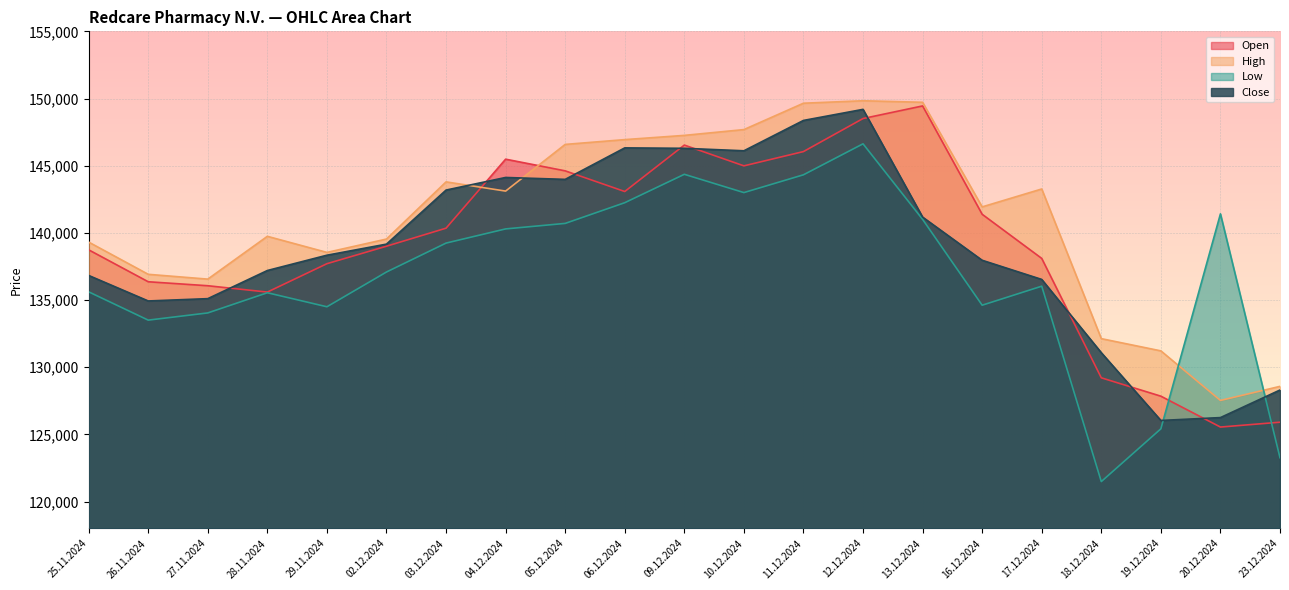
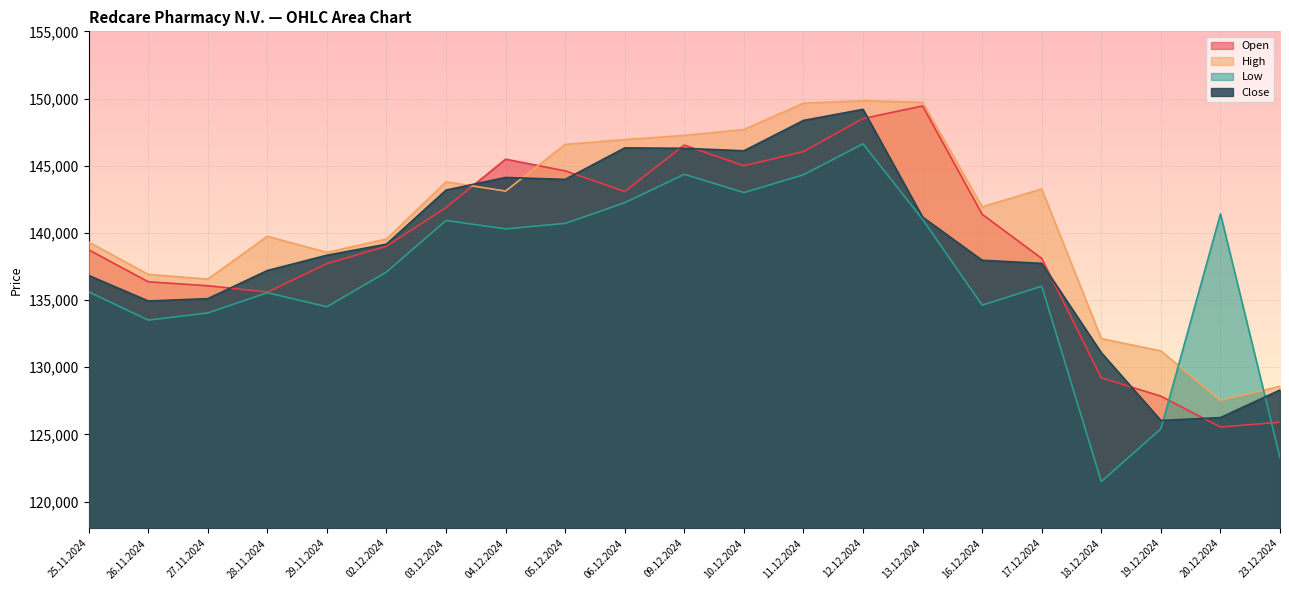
  {
    "Open": {
      "25.11.2024": "138,700",
      "26.11.2024": "136,400",
      "27.11.2024": "136,100",
      "29.11.2024": "137,700",
-     "03.12.2024": "140,400",
+     "03.12.2024": "141,900",
      "04.12.2024": "145,500",
      "05.12.2024": "144,600",
      "06.12.2024": "143,100",
      "09.12.2024": "146,500",
      "10.12.2024": "145,000",
      "11.12.2024": "146,100",
      "12.12.2024": "148,500",
      "13.12.2024": "149,400",
      "16.12.2024": "141,400",
      "17.12.2024": "138,100",
      "18.12.2024": "129,200",
      "19.12.2024": "127,800",
      "20.12.2024": "125,500",
      "23.12.2024": "125,900"
    },
    "High": {
      "25.11.2024": "139,300",
      "26.11.2024": "136,900",
      "27.11.2024": "136,600",
      "28.11.2024": "139,700",
      "29.11.2024": "138,500",
      "02.12.2024": "139,500",
      "03.12.2024": "143,800",
      "04.12.2024": "143,100",
      "05.12.2024": "146,600",
      "06.12.2024": "146,900",
      "09.12.2024": "147,300",
      "10.12.2024": "147,700",
      "11.12.2024": "149,700",
      "12.12.2024": "149,800",
      "13.12.2024": "149,700",
      "16.12.2024": "141,900",
      "17.12.2024": "143,300",
      "18.12.2024": "132,100",
      "19.12.2024": "131,200",
      "20.12.2024": "127,500",
      "23.12.2024": "128,600"
    },
    "Low": {
      "25.11.2024": "135,600",
      "26.11.2024": "133,500",
      "27.11.2024": "134,000",
      "29.11.2024": "134,500",
      "02.12.2024": "137,100",
-     "03.12.2024": "139,200",
+     "03.12.2024": "140,900",
      "04.12.2024": "140,300",
      "05.12.2024": "140,700",
      "06.12.2024": "142,200",
      "09.12.2024": "144,400",
      "10.12.2024": "143,000",
      "11.12.2024": "144,300",
      "12.12.2024": "146,600",
      "16.12.2024": "134,600",
      "17.12.2024": "136,000",
      "18.12.2024": "121,500",
      "19.12.2024": "125,400",
      "20.12.2024": "141,400",
      "23.12.2024": "123,300"
    },
    "Close": {
      "25.11.2024": "136,800",
      "26.11.2024": "134,900",
      "27.11.2024": "135,100",
      "28.11.2024": "137,200",
      "29.11.2024": "138,300",
      "03.12.2024": "143,200",
      "04.12.2024": "144,100",
      "05.12.2024": "144,000",
      "06.12.2024": "146,300",
      "09.12.2024": "146,300",
      "10.12.2024": "146,100",
      "11.12.2024": "148,400",
      "12.12.2024": "149,200",
      "16.12.2024": "138,000",
-     "17.12.2024": "136,500",
+     "17.12.2024": "137,700",
      "18.12.2024": "131,100",
      "19.12.2024": "126,000",
      "20.12.2024": "126,300",
      "23.12.2024": "128,300"
    }
  }
